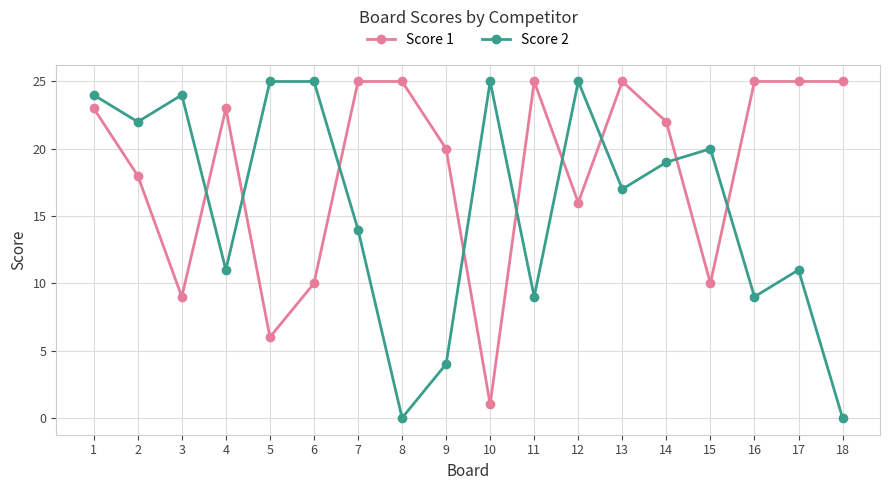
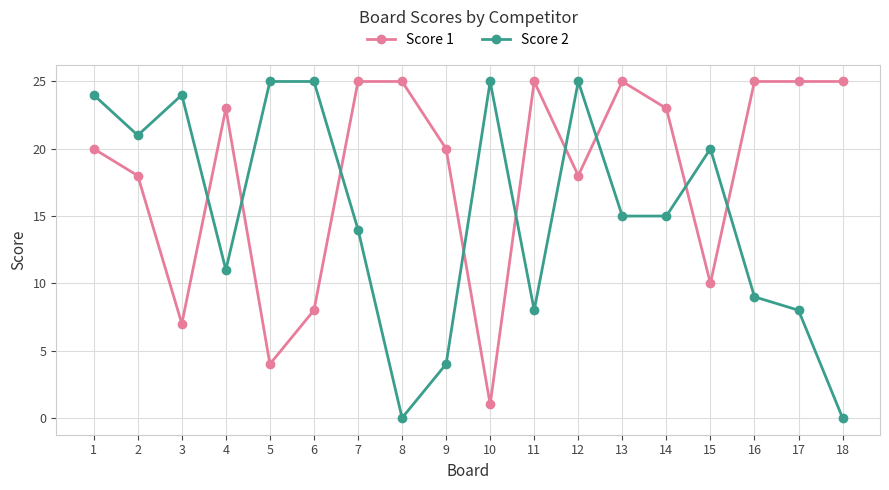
  {
    "Score 1": {
-     "1": 23,
+     "1": 20,
      "2": 18,
-     "3": 9,
+     "3": 7,
      "4": 23,
-     "5": 6,
-     "6": 10,
+     "5": 4,
+     "6": 8,
      "7": 25,
      "8": 25,
      "9": 20,
      "10": 1,
      "11": 25,
-     "12": 16,
+     "12": 18,
      "13": 25,
-     "14": 22,
+     "14": 23,
      "15": 10,
      "16": 25,
      "17": 25,
      "18": 25
    },
    "Score 2": {
      "1": 24,
-     "2": 22,
+     "2": 21,
      "3": 24,
      "4": 11,
      "5": 25,
      "6": 25,
      "7": 14,
      "8": 0,
      "9": 4,
      "10": 25,
-     "11": 9,
+     "11": 8,
      "12": 25,
-     "13": 17,
-     "14": 19,
+     "13": 15,
+     "14": 15,
      "15": 20,
      "16": 9,
-     "17": 11,
+     "17": 8,
      "18": 0
    }
  }
